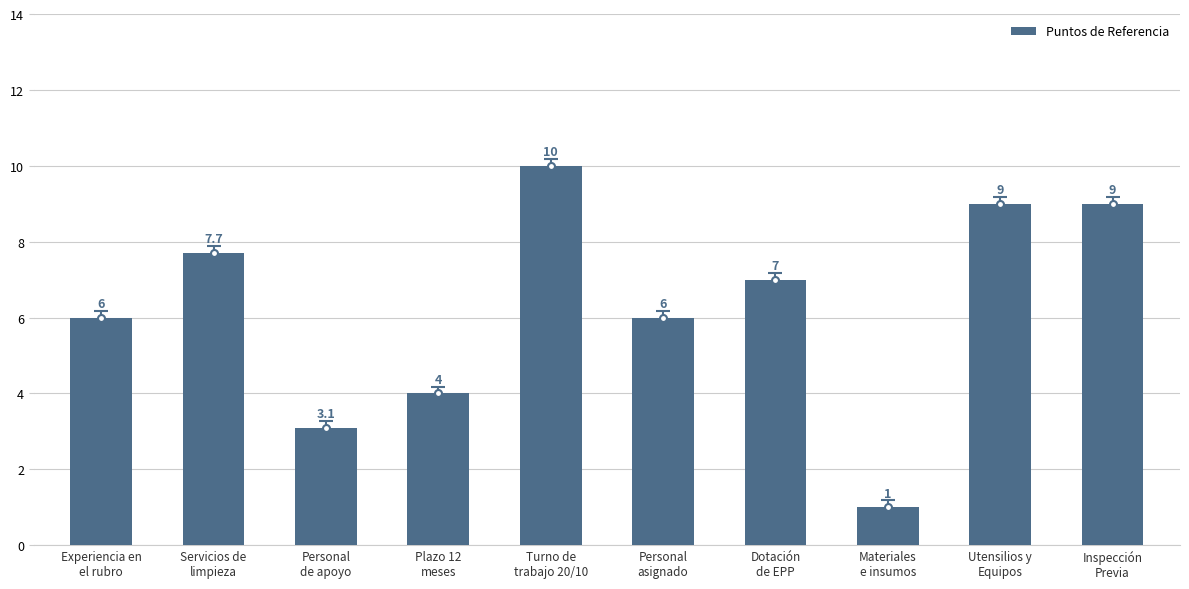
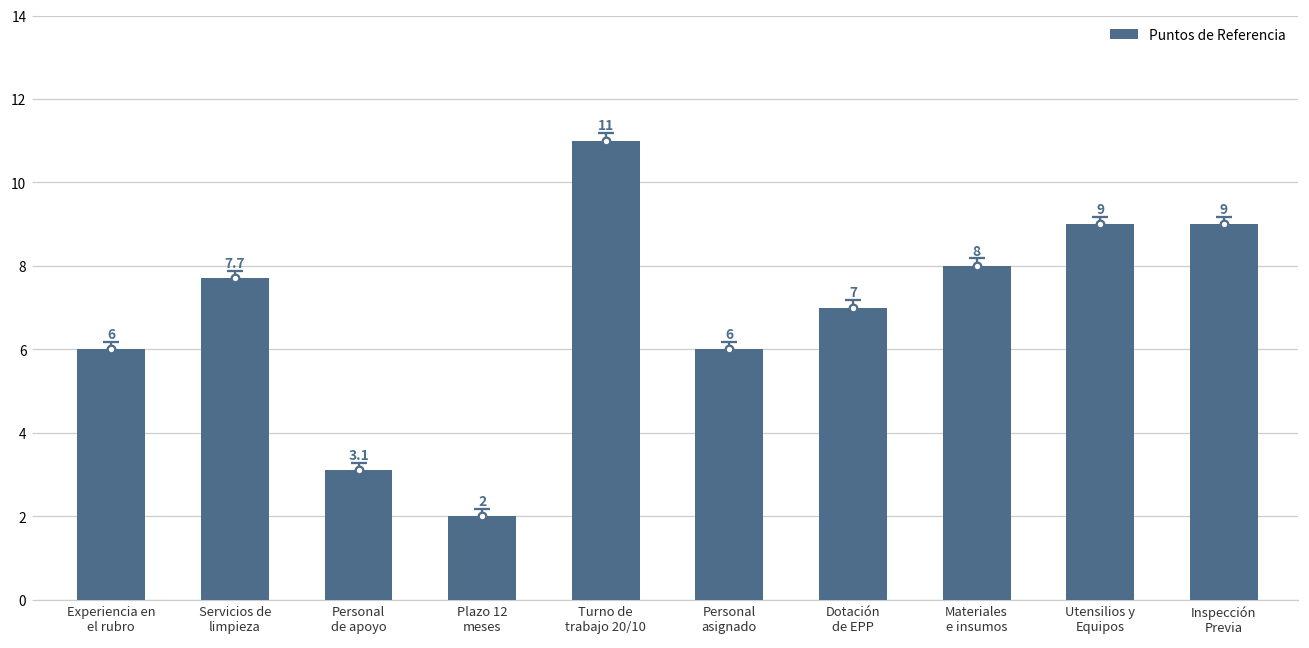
  {
    "Puntos de Referencia": {
-     "Plazo 12 meses": 4,
-     "Turno de trabajo 20/10": 10,
-     "Materiales e insumos": 1
+     "Plazo 12 meses": 2,
+     "Turno de trabajo 20/10": 11,
+     "Materiales e insumos": 8
    }
  }
